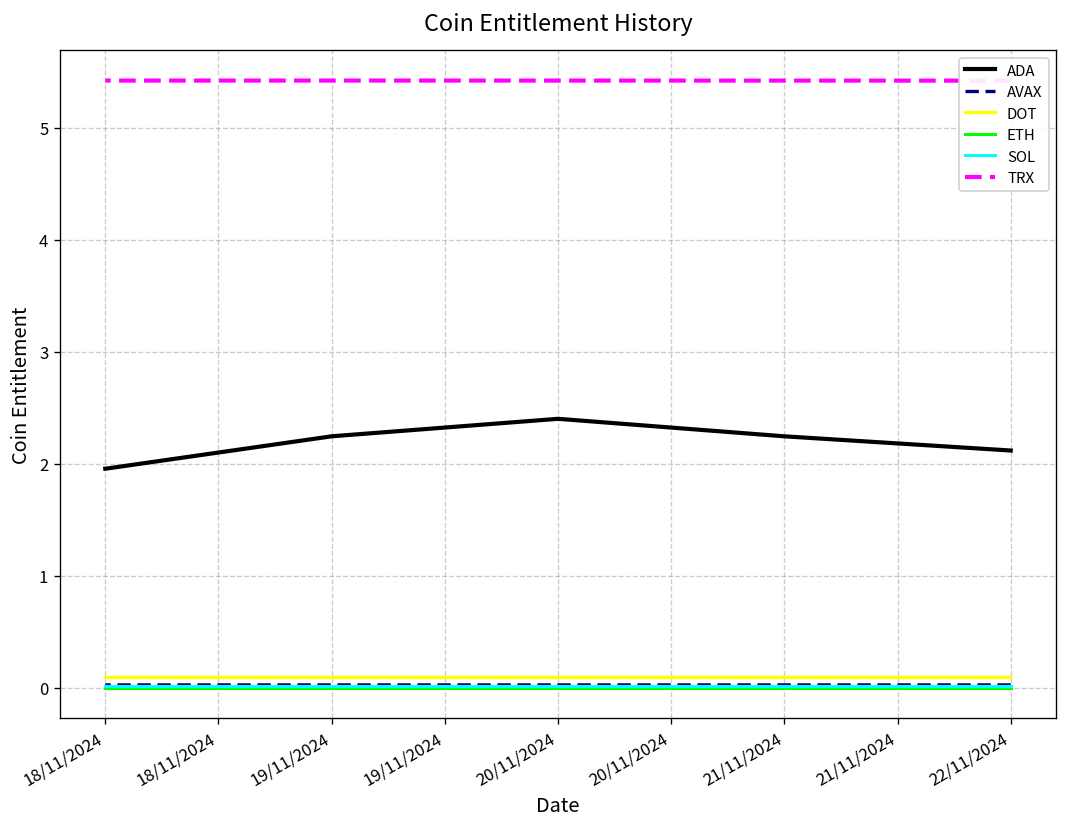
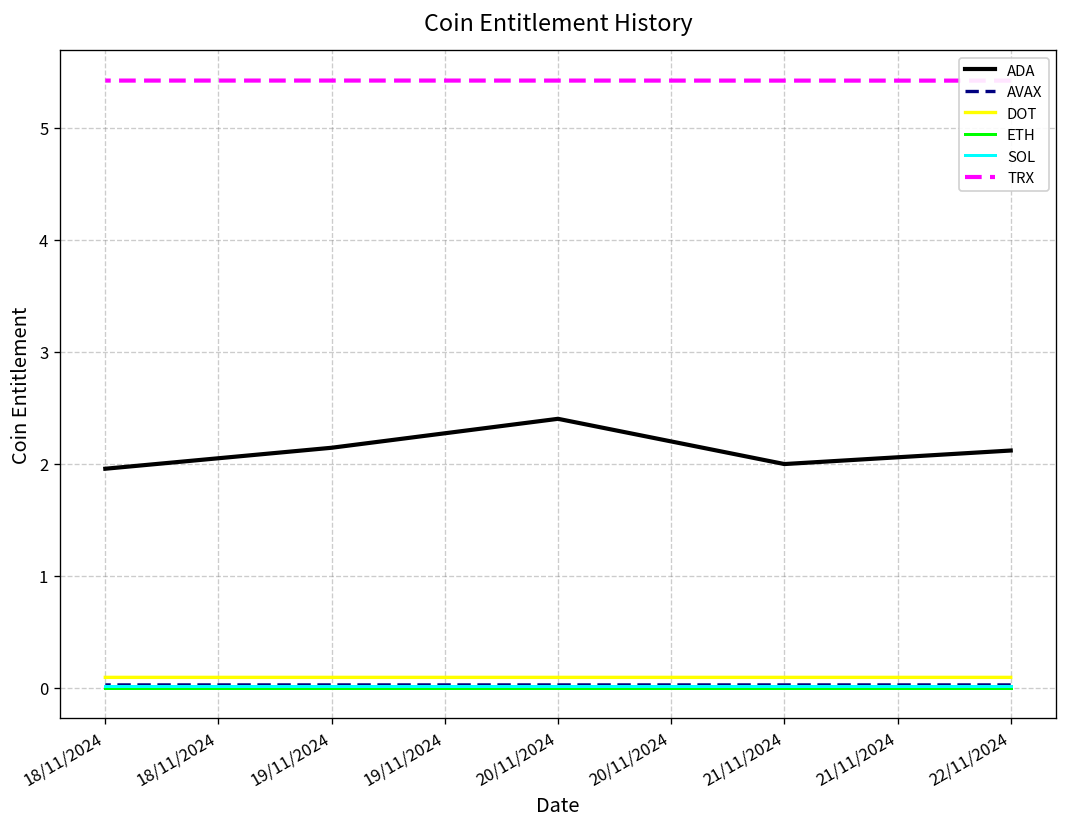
  {
    "ADA": {
      "18/11/2024": 2.0,
-     "19/11/2024": 2.2,
+     "19/11/2024": 2.1,
      "20/11/2024": 2.4,
-     "21/11/2024": 2.2,
+     "21/11/2024": 2.0,
      "22/11/2024": 2.1
    },
    "DOT": {
      "18/11/2024": 0.1,
      "19/11/2024": 0.1,
      "20/11/2024": 0.1,
      "21/11/2024": 0.1,
      "22/11/2024": 0.1
    },
    "TRX": {
      "18/11/2024": 5.4,
      "19/11/2024": 5.4,
      "20/11/2024": 5.4,
      "21/11/2024": 5.4
    }
  }
